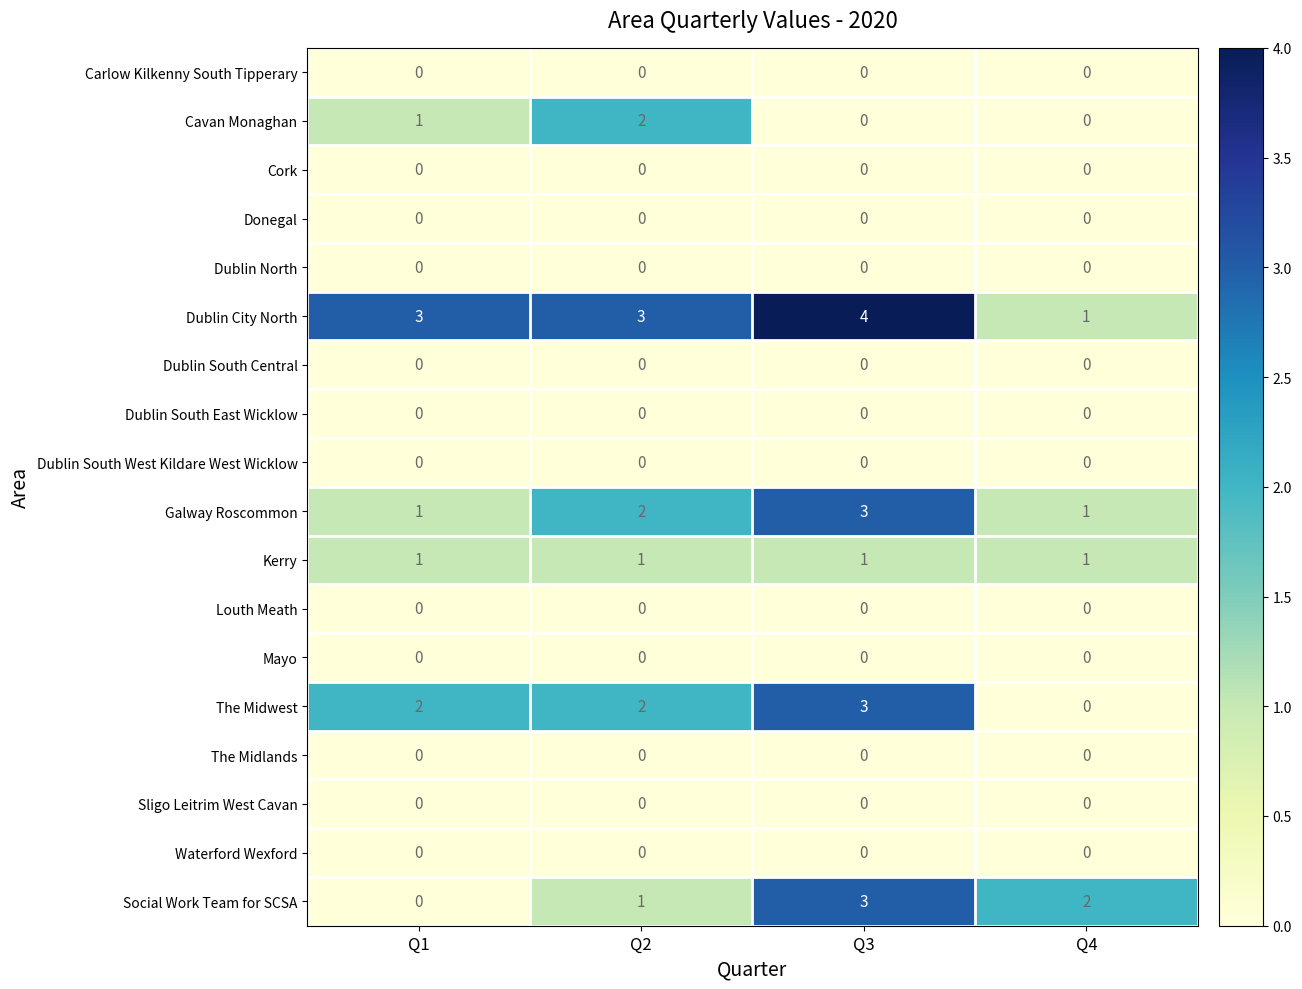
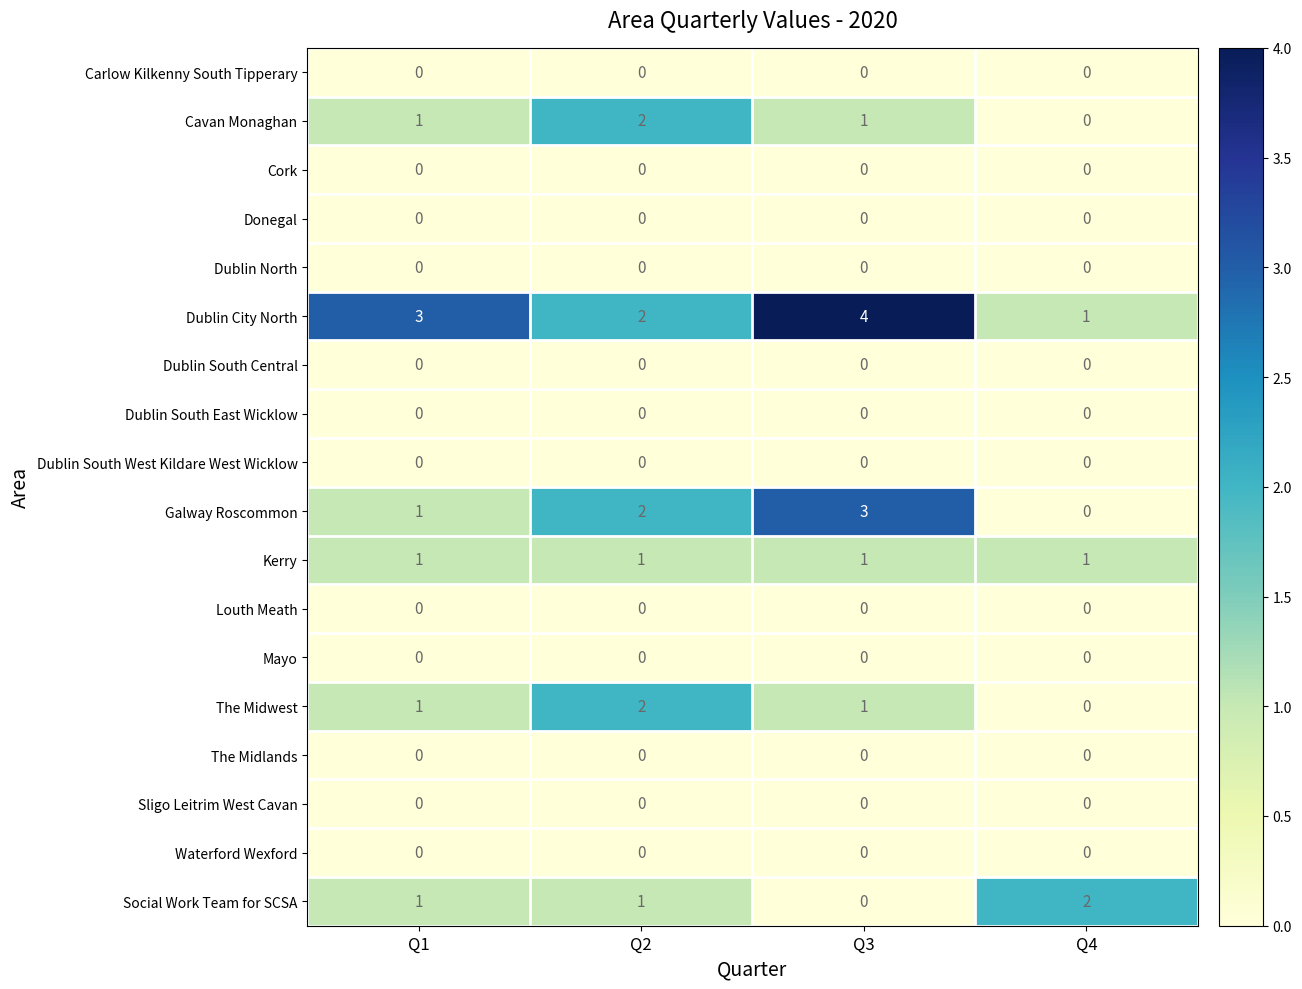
  {
    "Carlow Kilkenny South Tipperary": {
      "Q1": 0,
      "Q2": 0,
      "Q3": 0,
      "Q4": 0
    },
    "Cavan Monaghan": {
      "Q1": 1,
      "Q2": 2,
-     "Q3": 0,
+     "Q3": 1,
      "Q4": 0
    },
    "Cork": {
      "Q1": 0,
      "Q2": 0,
      "Q3": 0,
      "Q4": 0
    },
    "Donegal": {
      "Q1": 0,
      "Q2": 0,
      "Q3": 0,
      "Q4": 0
    },
    "Dublin North": {
      "Q1": 0,
      "Q2": 0,
      "Q3": 0,
      "Q4": 0
    },
    "Dublin City North": {
      "Q1": 3,
-     "Q2": 3,
+     "Q2": 2,
      "Q3": 4,
      "Q4": 1
    },
    "Dublin South Central": {
      "Q1": 0,
      "Q2": 0,
      "Q3": 0,
      "Q4": 0
    },
    "Dublin South East Wicklow": {
      "Q1": 0,
      "Q2": 0,
      "Q3": 0,
      "Q4": 0
    },
    "Dublin South West Kildare West Wicklow": {
      "Q1": 0,
      "Q2": 0,
      "Q3": 0,
      "Q4": 0
    },
    "Galway Roscommon": {
      "Q1": 1,
      "Q2": 2,
      "Q3": 3,
-     "Q4": 1
+     "Q4": 0
    },
    "Kerry": {
      "Q1": 1,
      "Q2": 1,
      "Q3": 1,
      "Q4": 1
    },
    "Louth Meath": {
      "Q1": 0,
      "Q2": 0,
      "Q3": 0,
      "Q4": 0
    },
    "Mayo": {
      "Q1": 0,
      "Q2": 0,
      "Q3": 0,
      "Q4": 0
    },
    "The Midwest": {
-     "Q1": 2,
+     "Q1": 1,
      "Q2": 2,
-     "Q3": 3,
+     "Q3": 1,
      "Q4": 0
    },
    "The Midlands": {
      "Q1": 0,
      "Q2": 0,
      "Q3": 0,
      "Q4": 0
    },
    "Sligo Leitrim West Cavan": {
      "Q1": 0,
      "Q2": 0,
      "Q3": 0,
      "Q4": 0
    },
    "Waterford Wexford": {
      "Q1": 0,
      "Q2": 0,
      "Q3": 0,
      "Q4": 0
    },
    "Social Work Team for SCSA": {
-     "Q1": 0,
+     "Q1": 1,
      "Q2": 1,
-     "Q3": 3,
+     "Q3": 0,
      "Q4": 2
    }
  }
